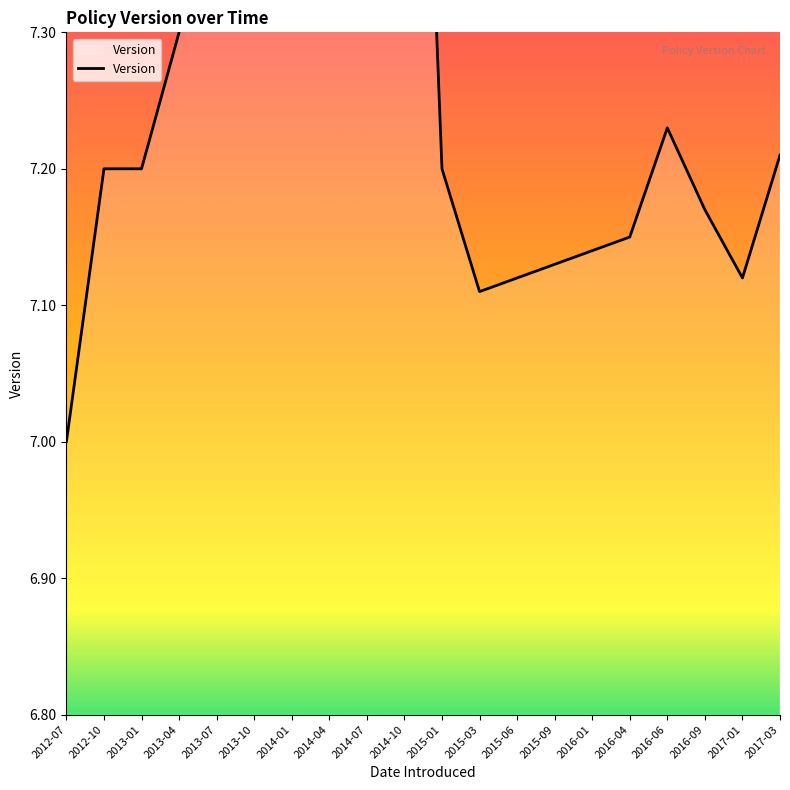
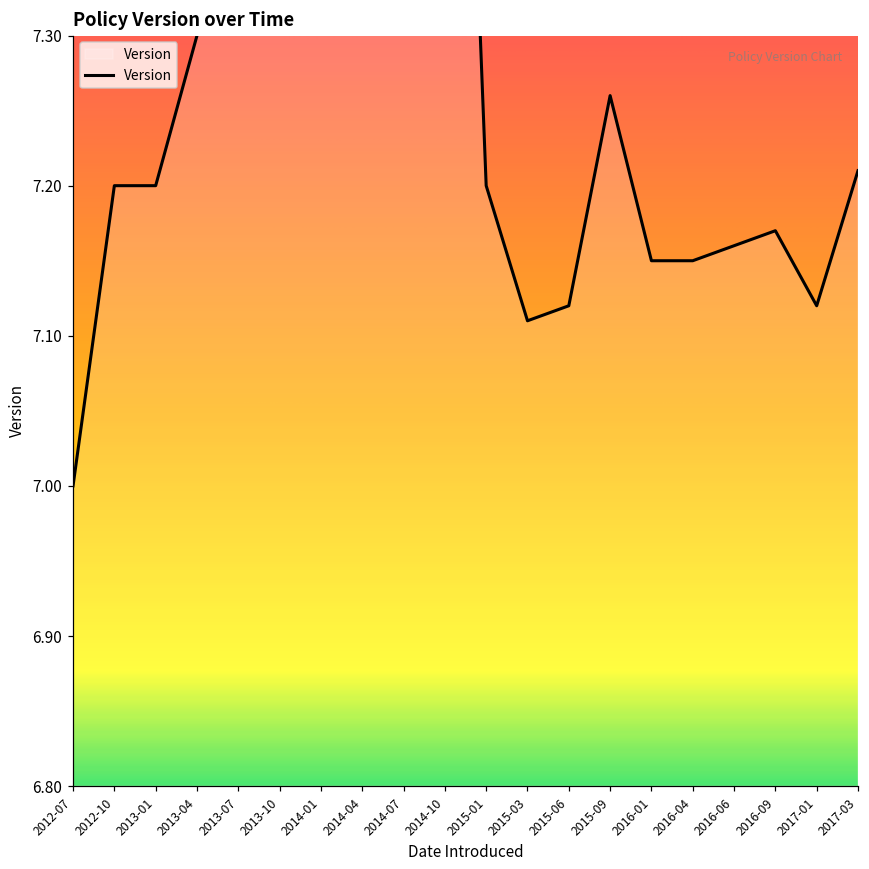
  {
    "2012-07": 7.00,
    "2012-10": 7.20,
    "2013-01": 7.20,
    "2013-04": 7.30,
    "2015-01": 7.20,
    "2015-03": 7.11,
    "2015-06": 7.12,
-   "2015-09": 7.13,
-   "2016-01": 7.14,
+   "2015-09": 7.26,
+   "2016-01": 7.15,
    "2016-04": 7.15,
-   "2016-06": 7.23,
+   "2016-06": 7.16,
    "2016-09": 7.17,
    "2017-01": 7.12,
    "2017-03": 7.21
  }
